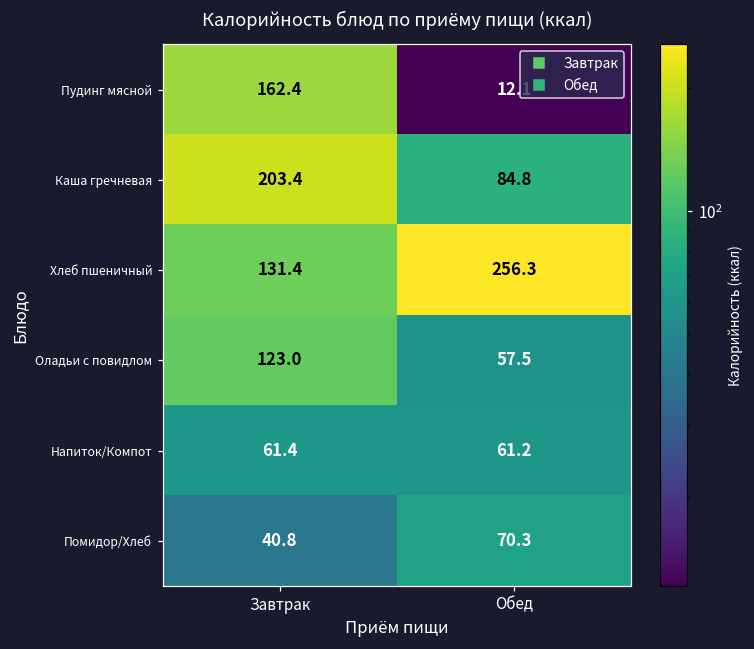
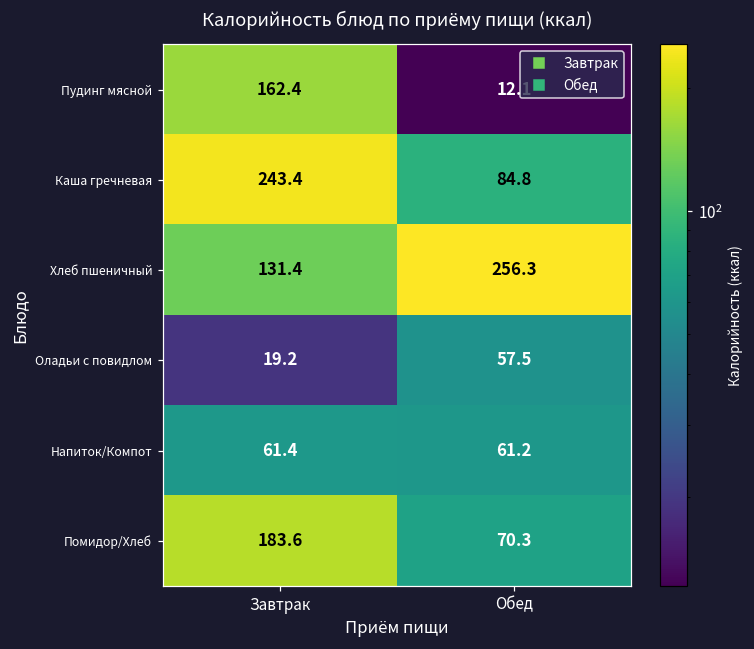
  {
    "Пудинг мясной": {
      "Завтрак": 162.4
    },
    "Каша гречневая": {
-     "Завтрак": 203.4,
+     "Завтрак": 243.4,
      "Обед": 84.8
    },
    "Хлеб пшеничный": {
      "Завтрак": 131.4,
      "Обед": 256.3
    },
    "Оладьи с повидлом": {
-     "Завтрак": 123.0,
+     "Завтрак": 19.2,
      "Обед": 57.5
    },
    "Напиток/Компот": {
      "Завтрак": 61.4,
      "Обед": 61.2
    },
    "Помидор/Хлеб": {
-     "Завтрак": 40.8,
+     "Завтрак": 183.6,
      "Обед": 70.3
    }
  }
